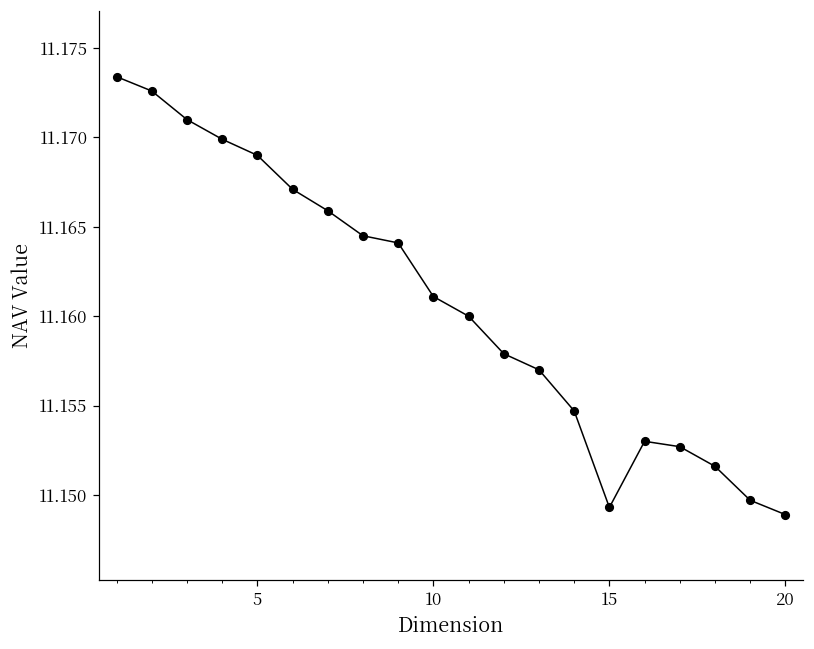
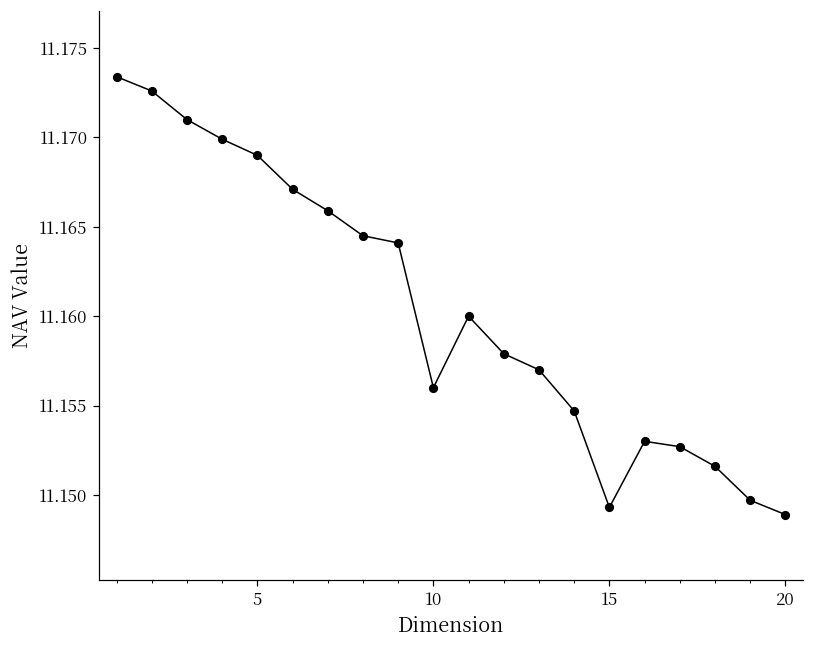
  {
    "5": 11.1690,
-   "10": 11.1611,
+   "10": 11.1560,
    "15": 11.1493,
    "20": 11.1489
  }
